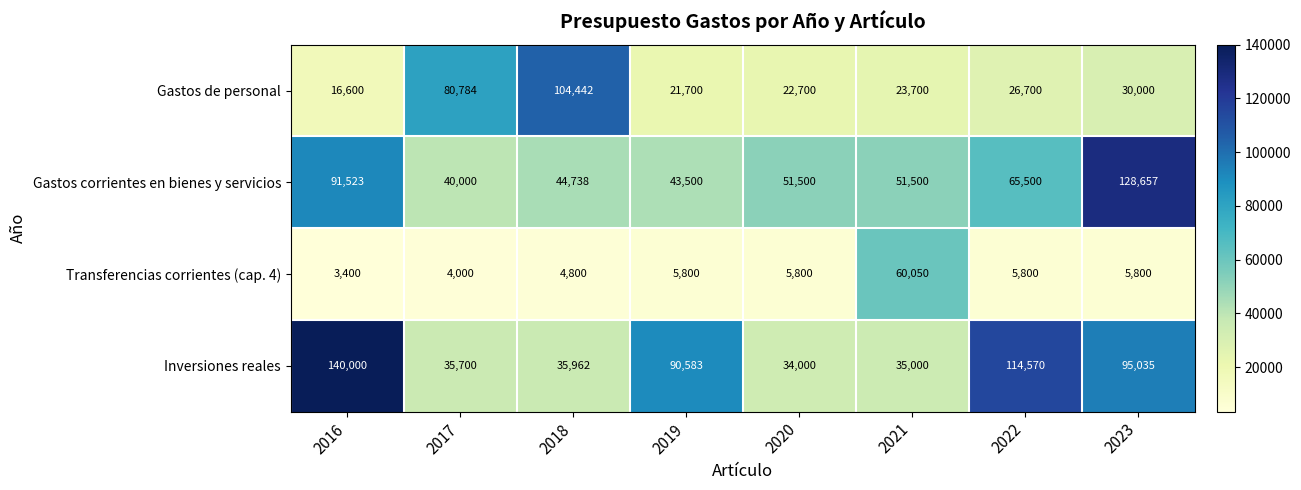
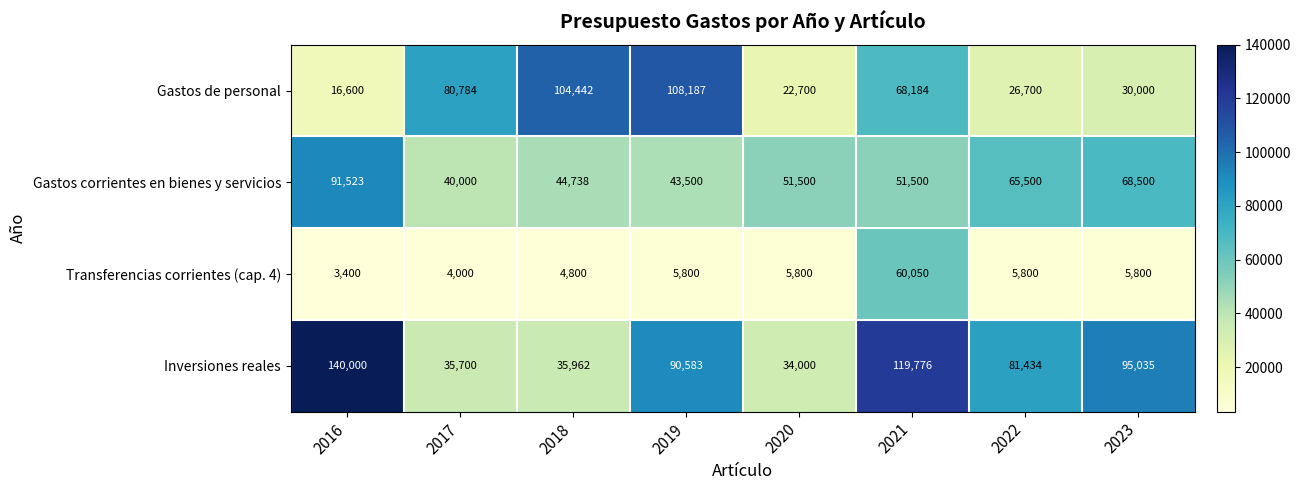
  {
    "Gastos de personal": {
      "2016": "16,600",
      "2017": "80,784",
      "2018": "104,442",
-     "2019": "21,700",
+     "2019": "108,187",
      "2020": "22,700",
-     "2021": "23,700",
+     "2021": "68,184",
      "2022": "26,700",
      "2023": "30,000"
    },
    "Gastos corrientes en bienes y servicios": {
      "2016": "91,523",
      "2017": "40,000",
      "2018": "44,738",
      "2019": "43,500",
      "2020": "51,500",
      "2021": "51,500",
      "2022": "65,500",
-     "2023": "128,657"
+     "2023": "68,500"
    },
    "Transferencias corrientes (cap. 4)": {
      "2016": "3,400",
      "2017": "4,000",
      "2018": "4,800",
      "2019": "5,800",
      "2020": "5,800",
      "2021": "60,050",
      "2022": "5,800",
      "2023": "5,800"
    },
    "Inversiones reales": {
      "2016": "140,000",
      "2017": "35,700",
      "2018": "35,962",
      "2019": "90,583",
      "2020": "34,000",
-     "2021": "35,000",
-     "2022": "114,570",
+     "2021": "119,776",
+     "2022": "81,434",
      "2023": "95,035"
    }
  }
